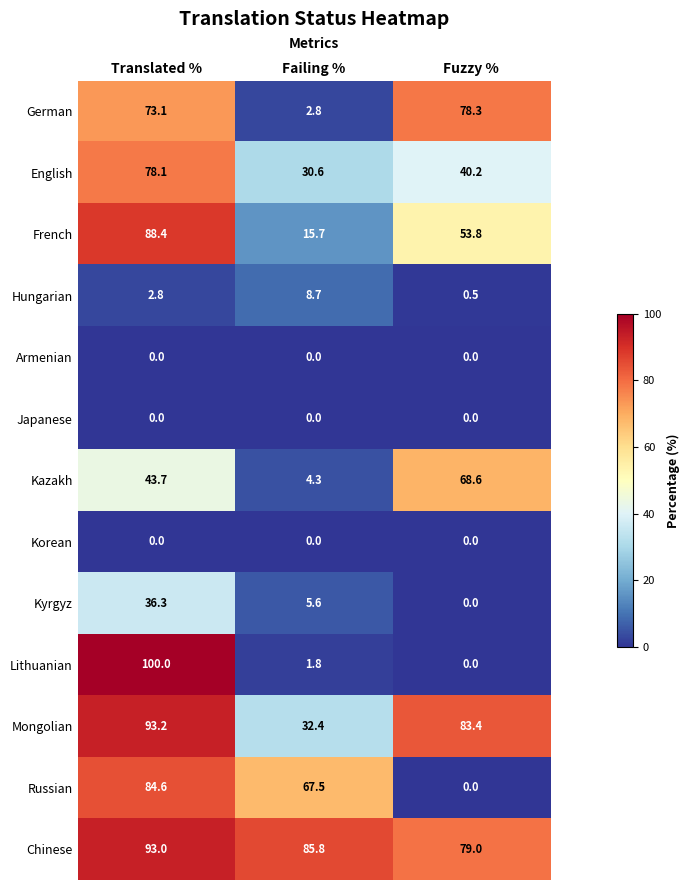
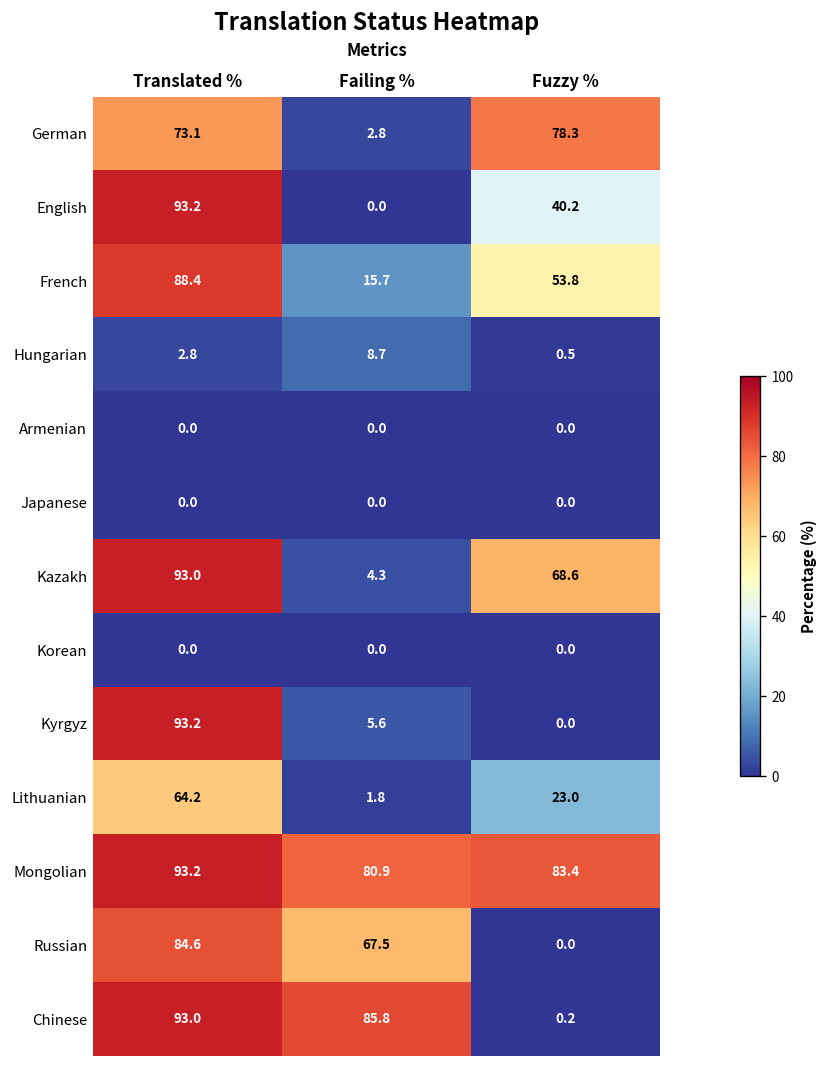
  {
    "German": {
      "Translated %": 73.1,
      "Failing %": 2.8,
      "Fuzzy %": 78.3
    },
    "English": {
-     "Translated %": 78.1,
-     "Failing %": 30.6,
+     "Translated %": 93.2,
+     "Failing %": 0.0,
      "Fuzzy %": 40.2
    },
    "French": {
      "Translated %": 88.4,
      "Failing %": 15.7,
      "Fuzzy %": 53.8
    },
    "Hungarian": {
      "Translated %": 2.8,
      "Failing %": 8.7,
      "Fuzzy %": 0.5
    },
    "Armenian": {
      "Translated %": 0.0,
      "Failing %": 0.0,
      "Fuzzy %": 0.0
    },
    "Japanese": {
      "Translated %": 0.0,
      "Failing %": 0.0,
      "Fuzzy %": 0.0
    },
    "Kazakh": {
-     "Translated %": 43.7,
+     "Translated %": 93.0,
      "Failing %": 4.3,
      "Fuzzy %": 68.6
    },
    "Korean": {
      "Translated %": 0.0,
      "Failing %": 0.0,
      "Fuzzy %": 0.0
    },
    "Kyrgyz": {
-     "Translated %": 36.3,
+     "Translated %": 93.2,
      "Failing %": 5.6,
      "Fuzzy %": 0.0
    },
    "Lithuanian": {
-     "Translated %": 100.0,
+     "Translated %": 64.2,
      "Failing %": 1.8,
-     "Fuzzy %": 0.0
+     "Fuzzy %": 23.0
    },
    "Mongolian": {
      "Translated %": 93.2,
-     "Failing %": 32.4,
+     "Failing %": 80.9,
      "Fuzzy %": 83.4
    },
    "Russian": {
      "Translated %": 84.6,
      "Failing %": 67.5,
      "Fuzzy %": 0.0
    },
    "Chinese": {
      "Translated %": 93.0,
      "Failing %": 85.8,
-     "Fuzzy %": 79.0
+     "Fuzzy %": 0.2
    }
  }
